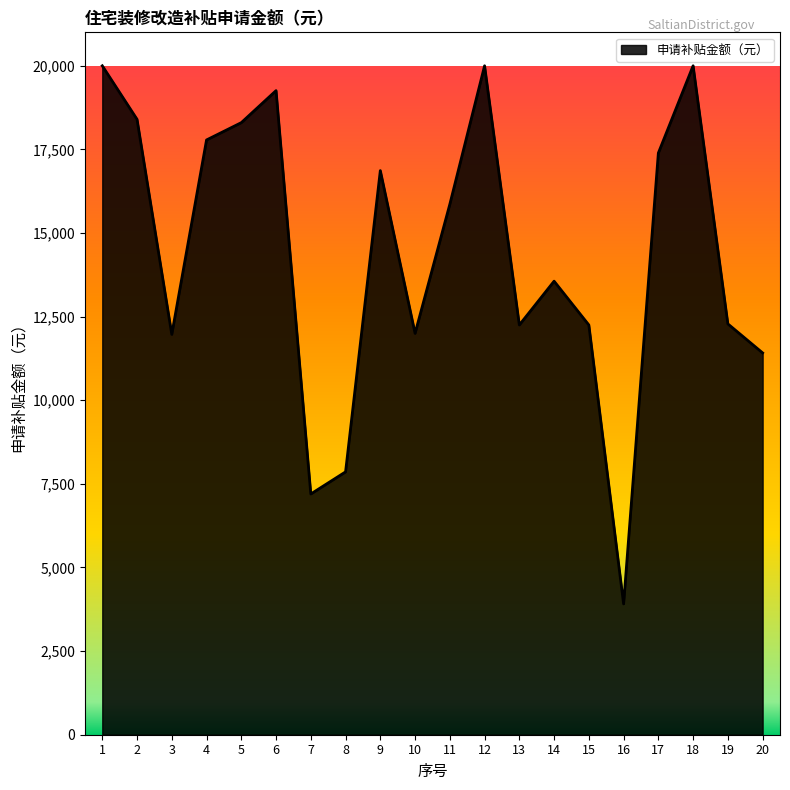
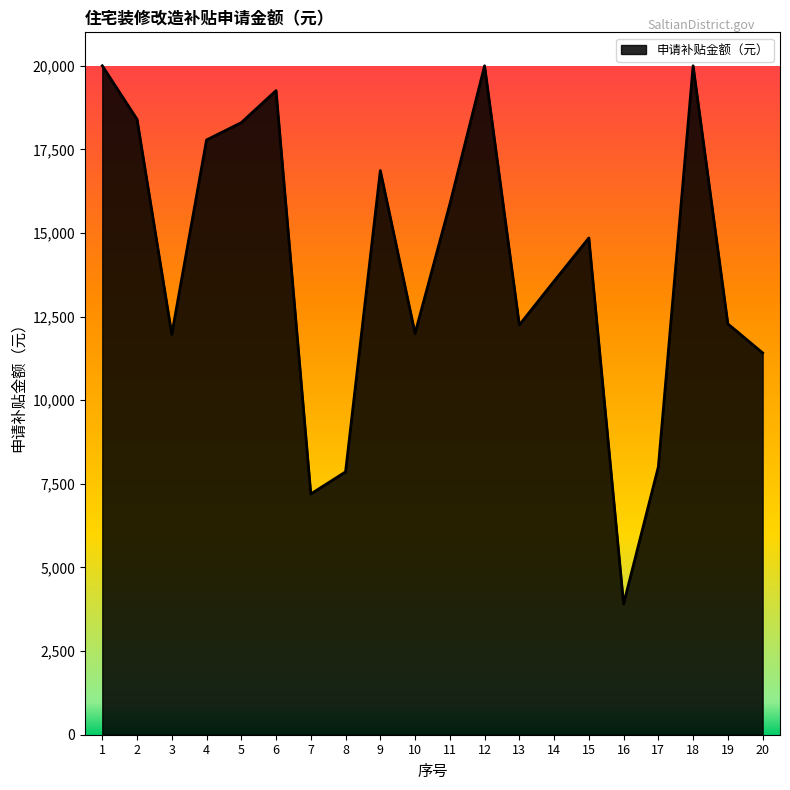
  {
    "1": "20,000",
    "2": "18,400",
    "3": "12,000",
    "4": "17,800",
    "5": "18,300",
    "6": "19,300",
    "7": "7,200",
    "8": "7,900",
    "9": "16,900",
    "10": "12,000",
    "11": "15,900",
    "12": "20,000",
    "13": "12,300",
    "14": "13,600",
-   "15": "12,300",
+   "15": "14,900",
    "16": "3,900",
-   "17": "17,400",
+   "17": "8,000",
    "18": "20,000",
    "19": "12,300",
    "20": "11,400"
  }
